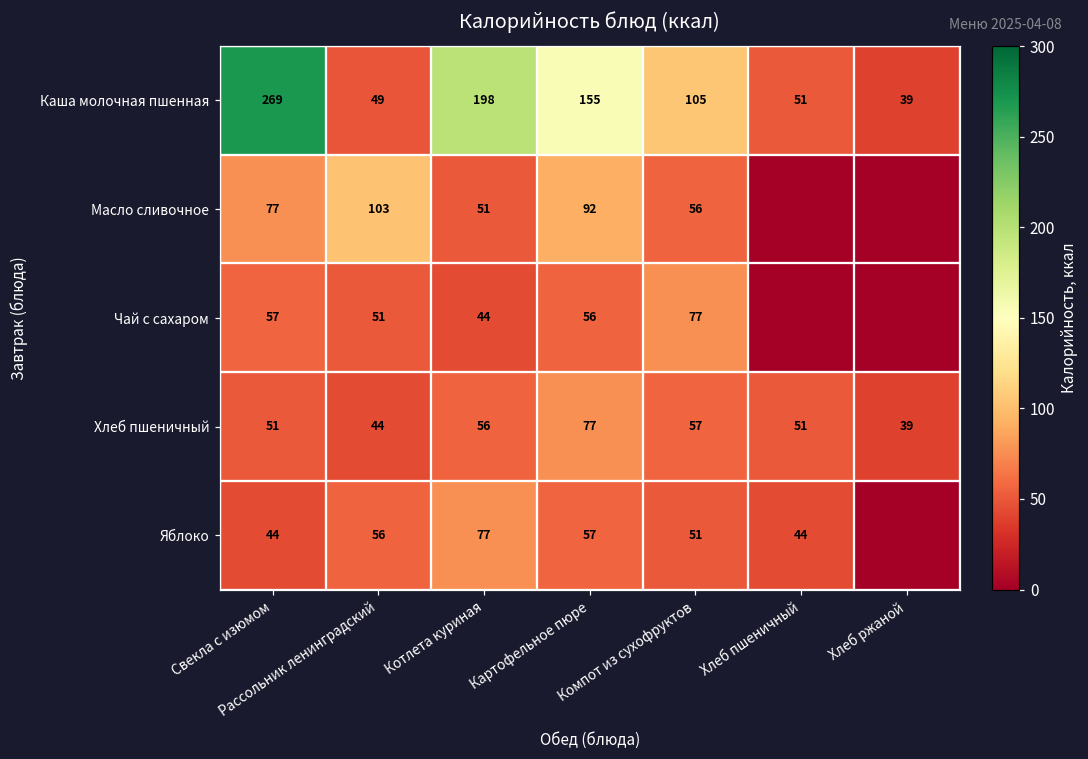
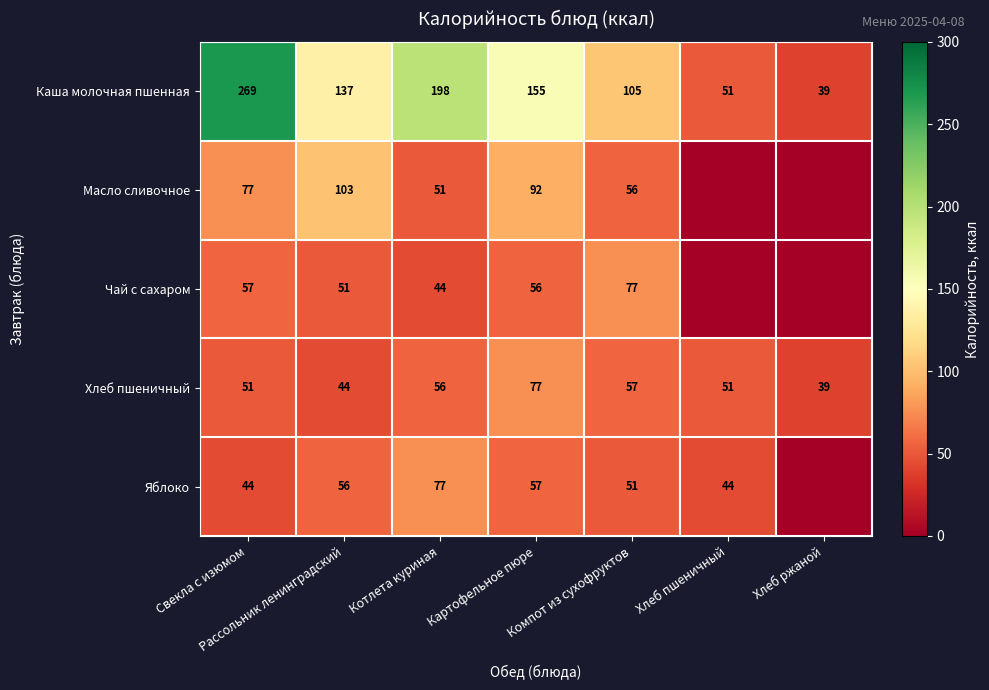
  {
    "Каша молочная пшенная": {
      "Свекла с изюмом": 269,
-     "Рассольник ленинградский": 49,
+     "Рассольник ленинградский": 137,
      "Котлета куриная": 198,
      "Картофельное пюре": 155,
      "Компот из сухофруктов": 105,
      "Хлеб пшеничный": 51,
      "Хлеб ржаной": 39
    },
    "Масло сливочное": {
      "Свекла с изюмом": 77,
      "Рассольник ленинградский": 103,
      "Котлета куриная": 51,
      "Картофельное пюре": 92,
      "Компот из сухофруктов": 56
    },
    "Чай с сахаром": {
      "Свекла с изюмом": 57,
      "Рассольник ленинградский": 51,
      "Котлета куриная": 44,
      "Картофельное пюре": 56,
      "Компот из сухофруктов": 77
    },
    "Хлеб пшеничный": {
      "Свекла с изюмом": 51,
      "Рассольник ленинградский": 44,
      "Котлета куриная": 56,
      "Картофельное пюре": 77,
      "Компот из сухофруктов": 57,
      "Хлеб пшеничный": 51,
      "Хлеб ржаной": 39
    },
    "Яблоко": {
      "Свекла с изюмом": 44,
      "Рассольник ленинградский": 56,
      "Котлета куриная": 77,
      "Картофельное пюре": 57,
      "Компот из сухофруктов": 51,
      "Хлеб пшеничный": 44
    }
  }
